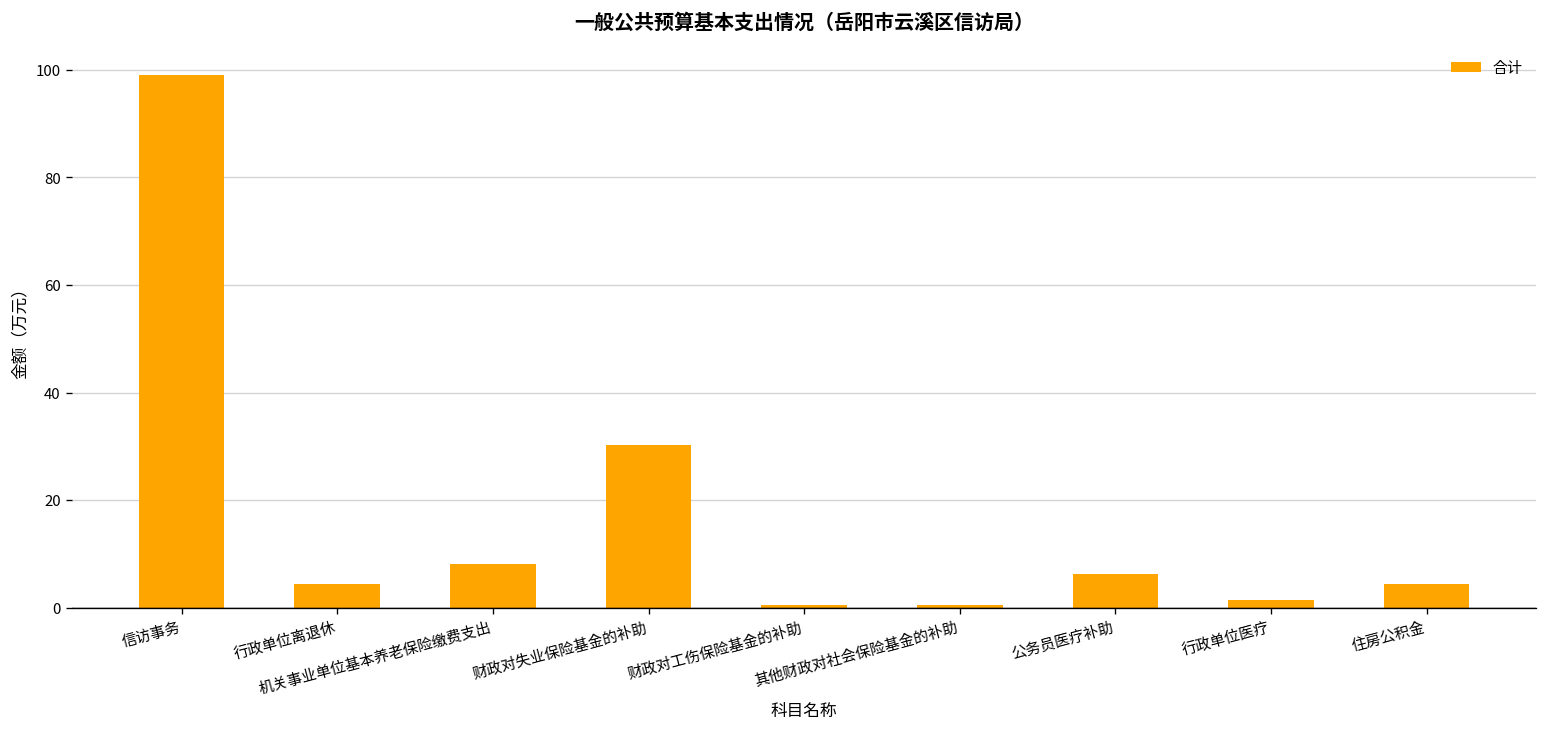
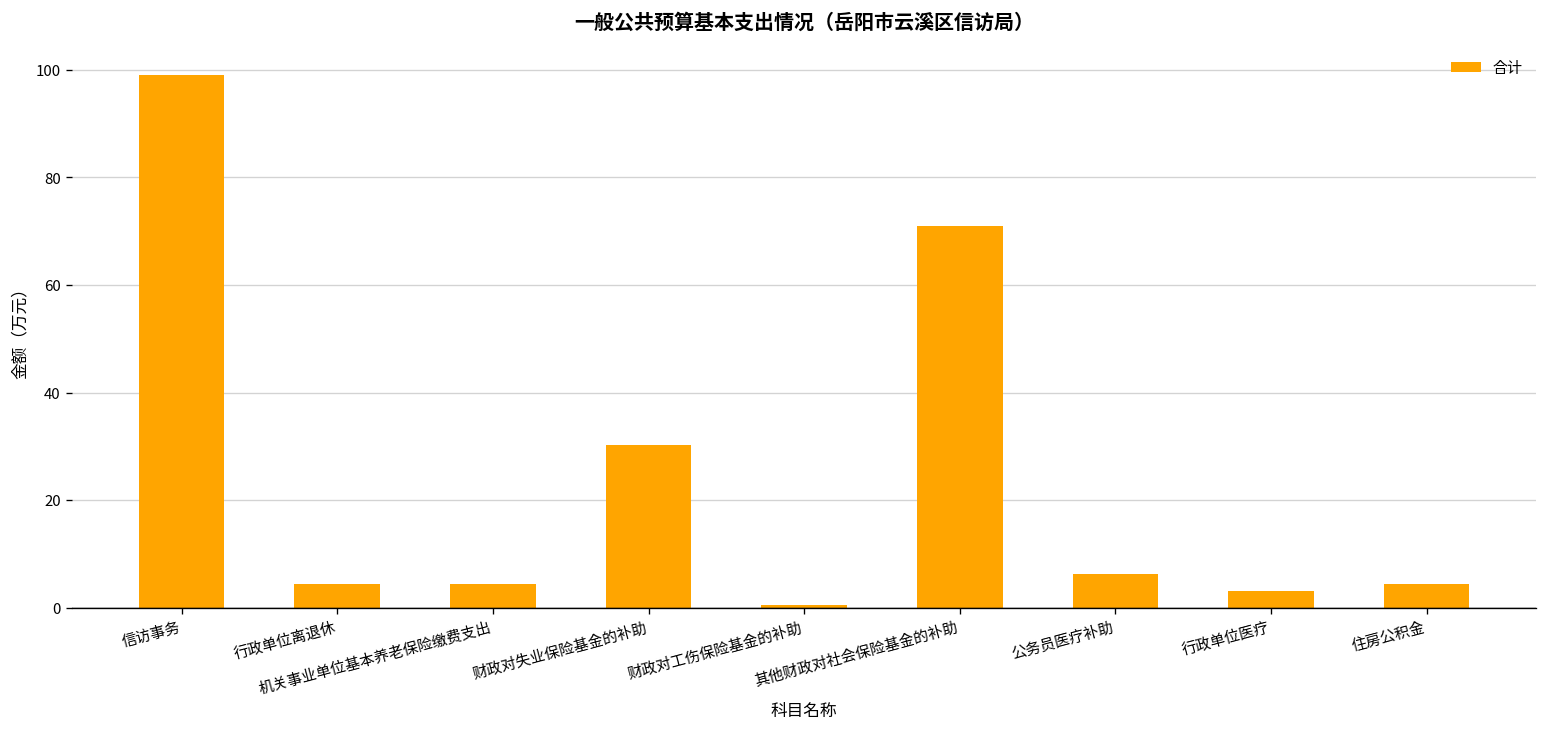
  {
    "信访事务": 99,
    "行政单位离退休": 4,
-   "机关事业单位基本养老保险缴费支出": 8,
+   "机关事业单位基本养老保险缴费支出": 4,
    "财政对失业保险基金的补助": 30,
-   "其他财政对社会保险基金的补助": 0,
+   "其他财政对社会保险基金的补助": 71,
    "公务员医疗补助": 6,
-   "行政单位医疗": 1,
+   "行政单位医疗": 3,
    "住房公积金": 4
  }
